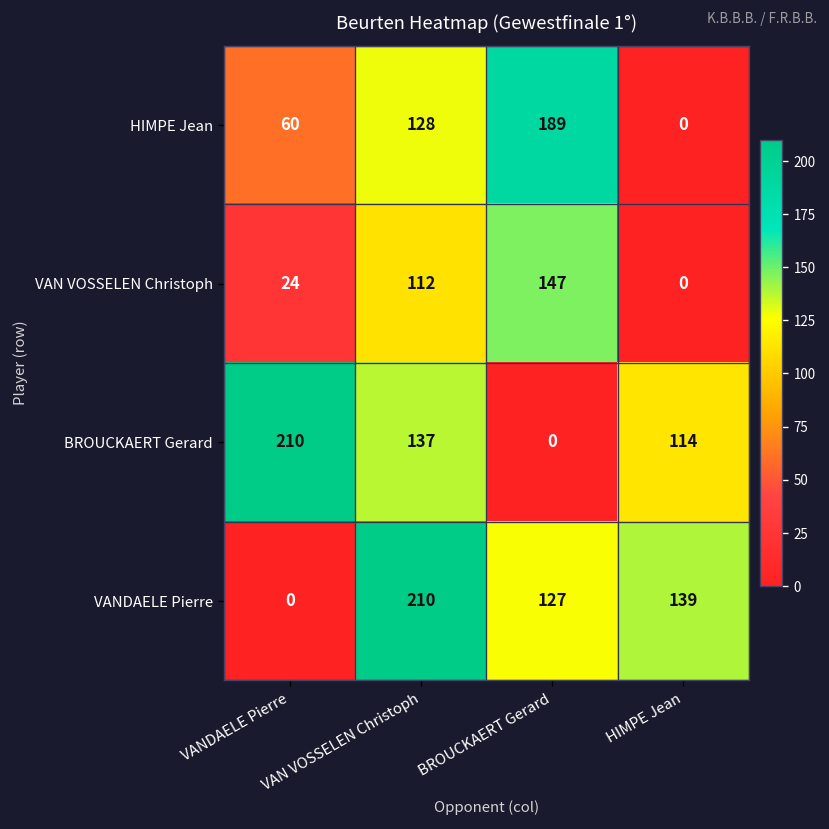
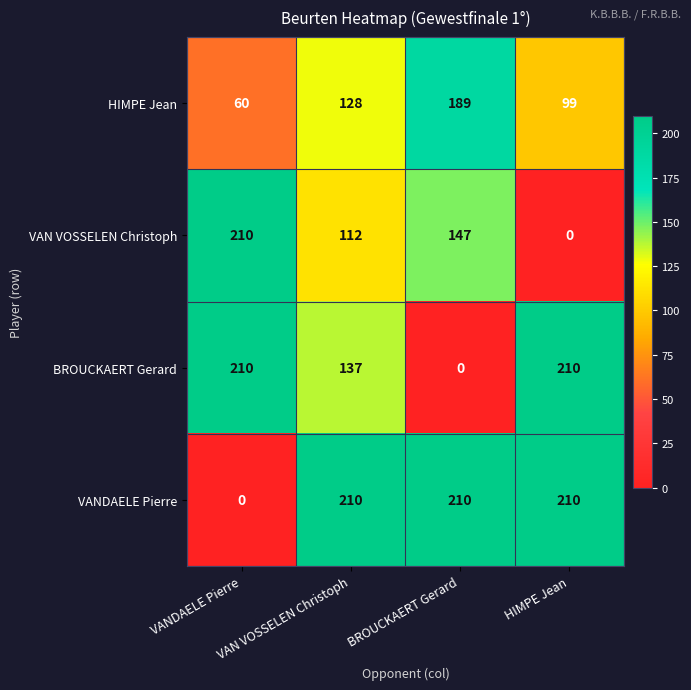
  {
    "HIMPE Jean": {
      "VANDAELE Pierre": 60,
      "VAN VOSSELEN Christoph": 128,
      "BROUCKAERT Gerard": 189,
-     "HIMPE Jean": 0
+     "HIMPE Jean": 99
    },
    "VAN VOSSELEN Christoph": {
-     "VANDAELE Pierre": 24,
+     "VANDAELE Pierre": 210,
      "VAN VOSSELEN Christoph": 112,
      "BROUCKAERT Gerard": 147,
      "HIMPE Jean": 0
    },
    "BROUCKAERT Gerard": {
      "VANDAELE Pierre": 210,
      "VAN VOSSELEN Christoph": 137,
      "BROUCKAERT Gerard": 0,
-     "HIMPE Jean": 114
+     "HIMPE Jean": 210
    },
    "VANDAELE Pierre": {
      "VANDAELE Pierre": 0,
      "VAN VOSSELEN Christoph": 210,
-     "BROUCKAERT Gerard": 127,
-     "HIMPE Jean": 139
+     "BROUCKAERT Gerard": 210,
+     "HIMPE Jean": 210
    }
  }
